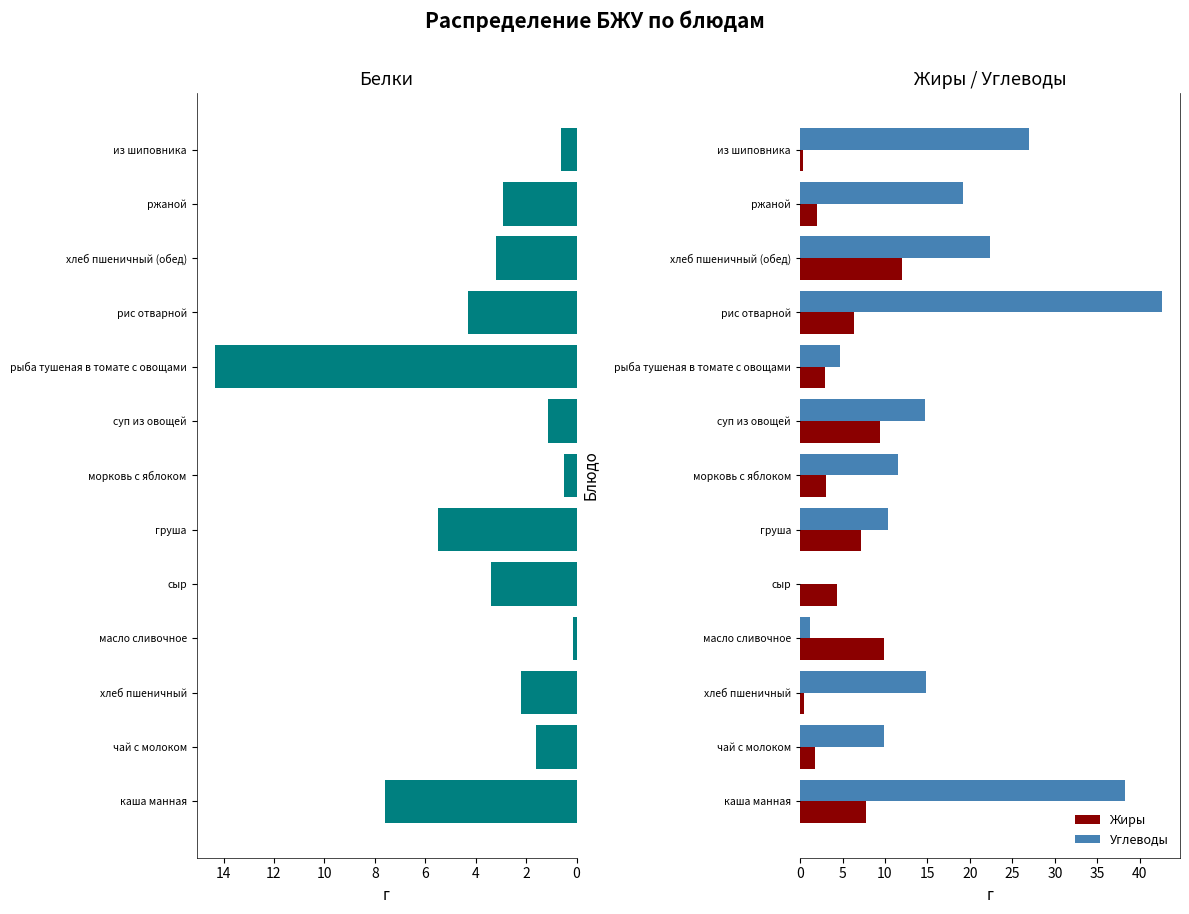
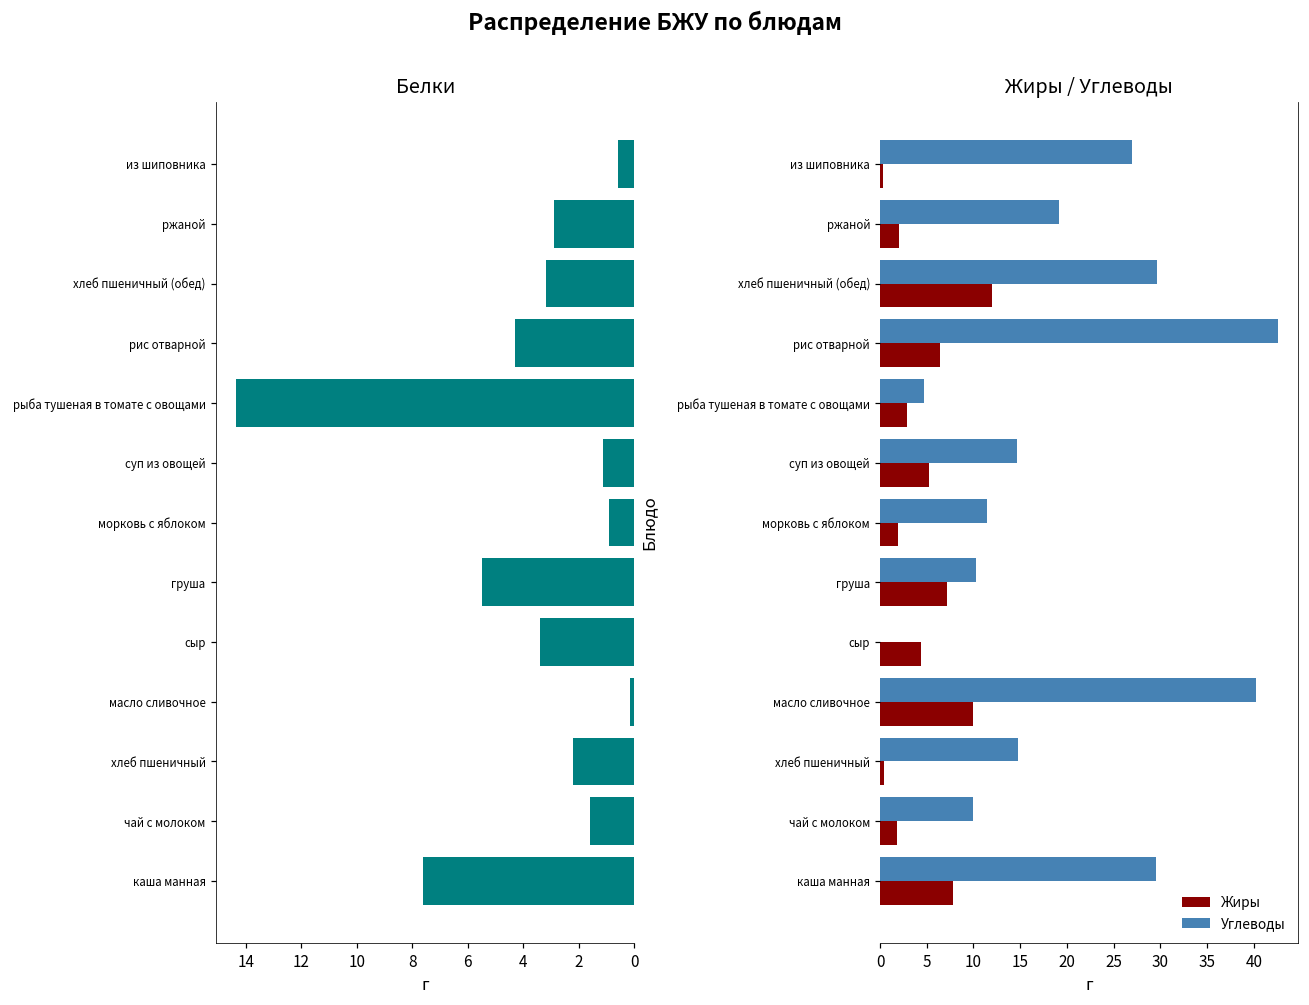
  {
    "Белки": {
      "из шиповника": 0.6,
      "ржаной": 2.9,
      "хлеб пшеничный (обед)": 3.2,
      "рис отварной": 4.3,
      "рыба тушеная в томате с овощами": 14.4,
      "суп из овощей": 1.1,
-     "морковь с яблоком": 0.5,
+     "морковь с яблоком": 0.9,
      "груша": 5.5,
      "сыр": 3.4,
      "масло сливочное": 0.2,
      "хлеб пшеничный": 2.2,
      "чай с молоком": 1.6,
      "каша манная": 7.6
    },
    "Жиры / Углеводы": {
      "Жиры": {
        "из шиповника": 0,
        "ржаной": 2,
        "хлеб пшеничный (обед)": 12,
        "рис отварной": 6,
        "рыба тушеная в томате с овощами": 3,
-       "суп из овощей": 9,
-       "морковь с яблоком": 3,
+       "суп из овощей": 5,
+       "морковь с яблоком": 2,
        "груша": 7,
        "сыр": 4,
        "масло сливочное": 10,
        "хлеб пшеничный": 0,
        "чай с молоком": 2,
        "каша манная": 8
      },
      "Углеводы": {
        "из шиповника": 27,
        "ржаной": 19,
-       "хлеб пшеничный (обед)": 22,
+       "хлеб пшеничный (обед)": 30,
        "рис отварной": 43,
        "рыба тушеная в томате с овощами": 5,
        "суп из овощей": 15,
        "морковь с яблоком": 12,
        "груша": 10,
        "сыр": 0,
-       "масло сливочное": 1,
+       "масло сливочное": 40,
        "хлеб пшеничный": 15,
        "чай с молоком": 10,
-       "каша манная": 38
+       "каша манная": 30
      }
    }
  }
